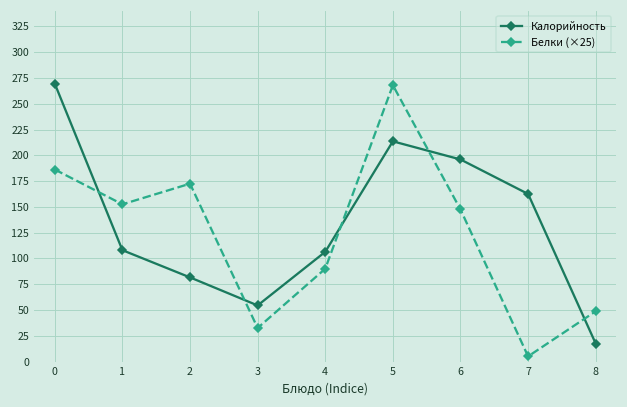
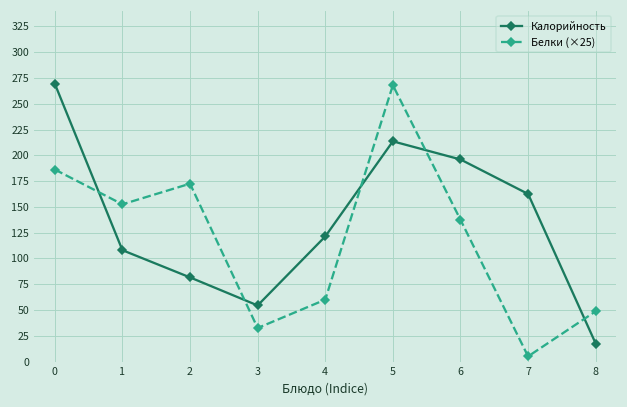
  {
    "Калорийность": {
      "0": 270,
      "1": 110,
      "2": 80,
      "3": 50,
-     "4": 110,
+     "4": 120,
      "5": 210,
      "6": 200,
      "7": 160,
      "8": 20
    },
    "Белки (×25)": {
      "0": 190,
      "1": 150,
      "2": 170,
      "3": 30,
-     "4": 90,
+     "4": 60,
      "5": 270,
-     "6": 150,
+     "6": 140,
      "7": 10,
      "8": 50
    }
  }
